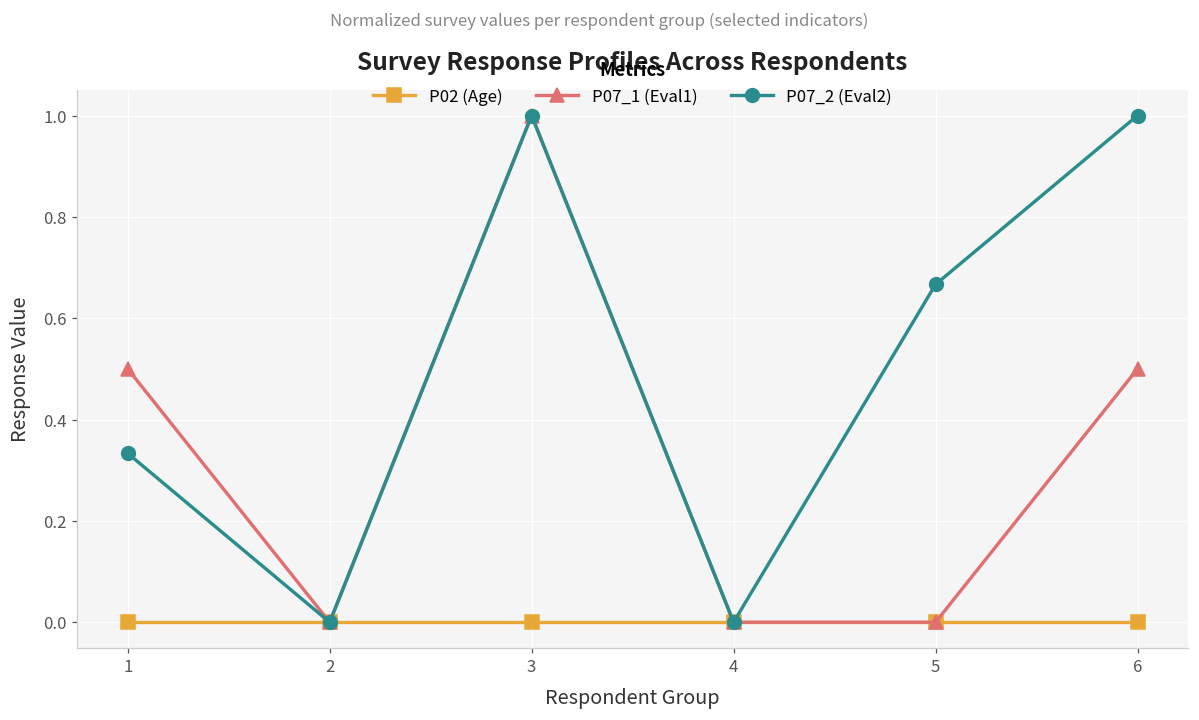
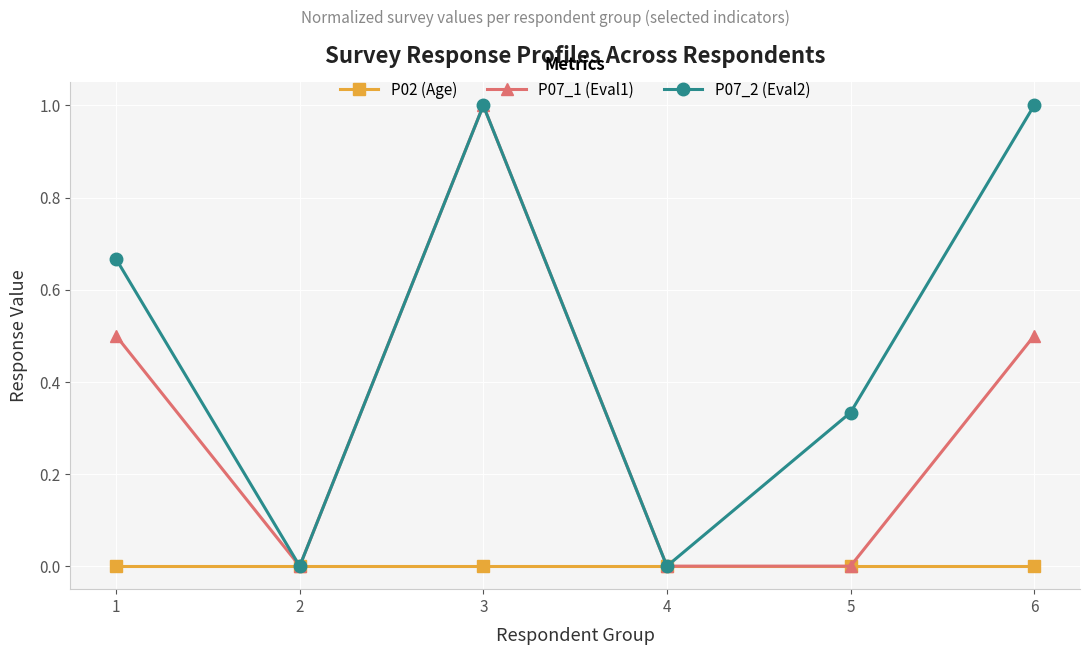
  {
    "P02 (Age)": {
      "1": 0.00,
      "3": 0.00,
      "6": 0.00
    },
    "P07_1 (Eval1)": {
      "1": 0.50,
      "6": 0.50
    },
    "P07_2 (Eval2)": {
-     "1": 0.33,
-     "5": 0.67,
+     "1": 0.67,
+     "5": 0.33,
      "6": 1.00
    }
  }
